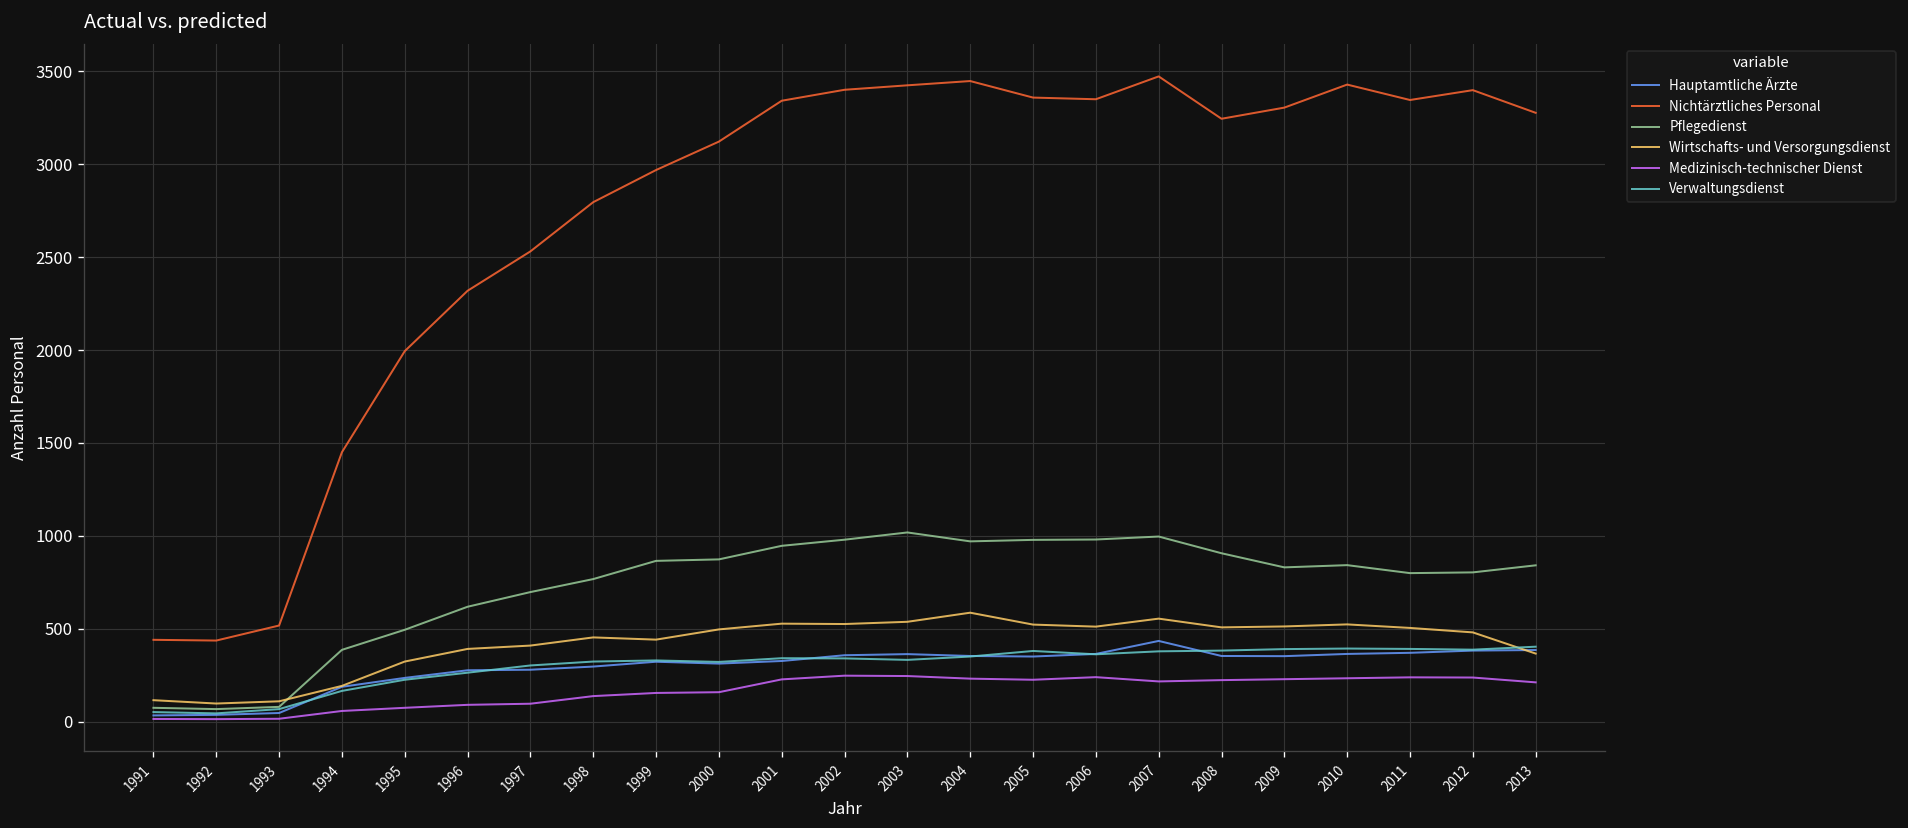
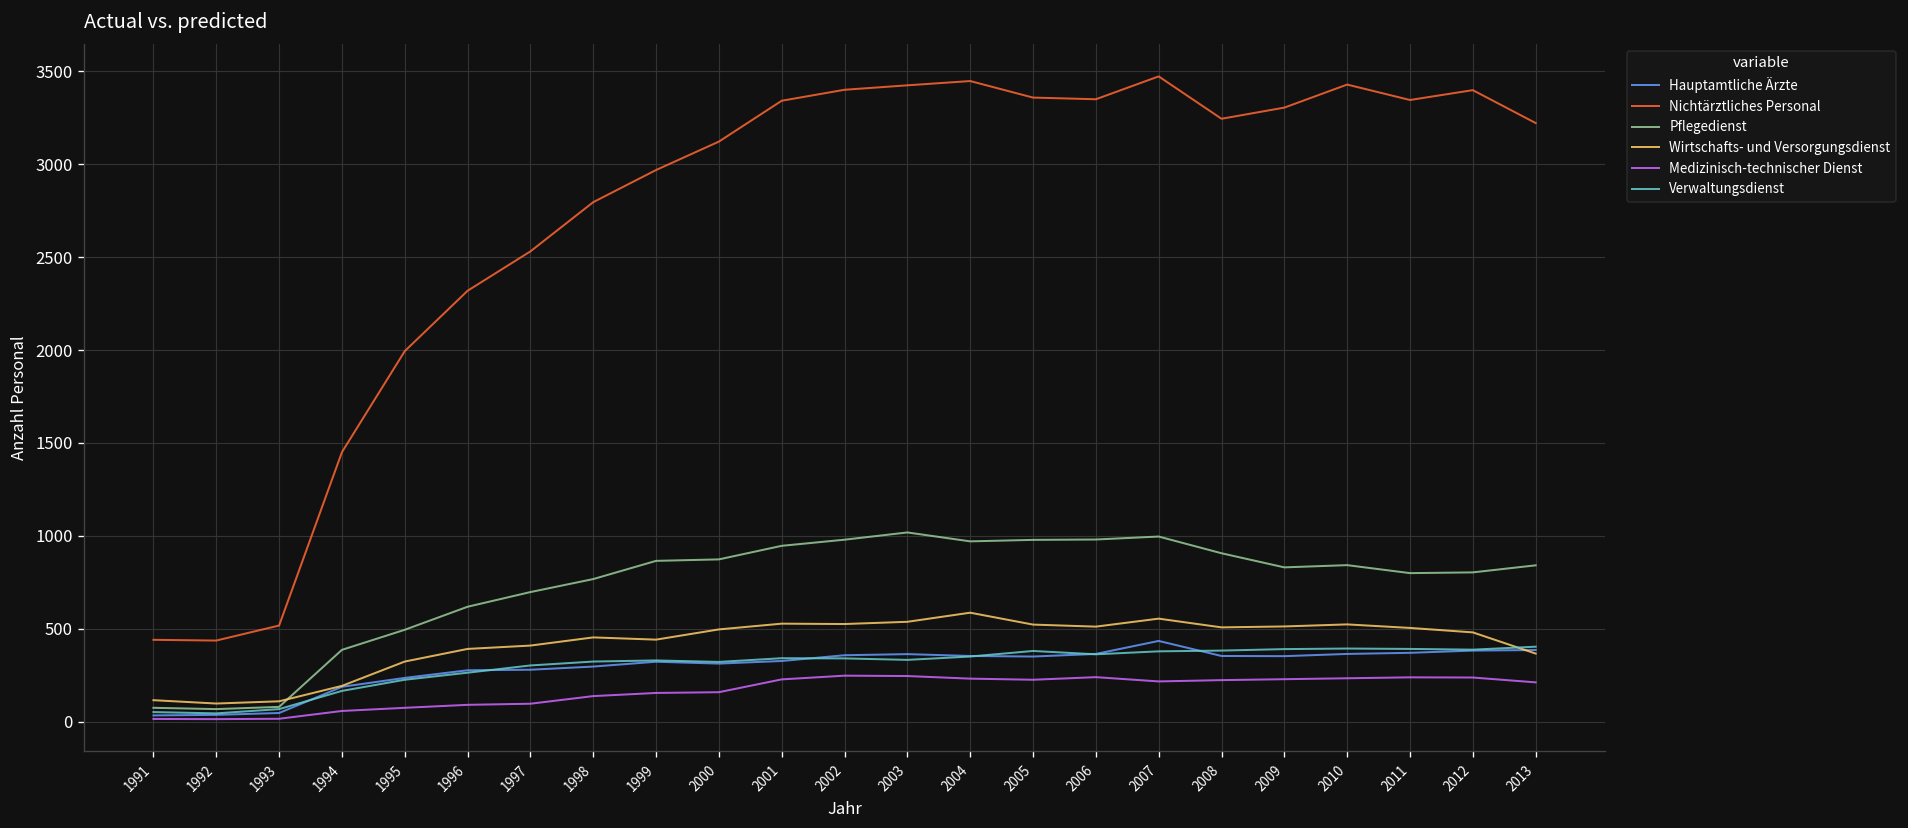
  {
    "Hauptamtliche Ärzte": {
      "1991": 30,
      "1993": 50,
      "1997": 280,
      "1998": 300,
      "2002": 360,
      "2003": 360,
      "2005": 350,
      "2007": 430,
      "2008": 350,
      "2009": 350,
      "2010": 360,
      "2011": 370,
      "2013": 390
    },
    "Nichtärztliches Personal": {
      "1991": 440,
      "1992": 440,
      "1993": 520,
      "1994": 1450,
      "1995": 1990,
      "1996": 2320,
      "1997": 2530,
      "1998": 2800,
      "1999": 2970,
      "2000": 3120,
      "2001": 3340,
      "2002": 3400,
      "2003": 3430,
      "2004": 3450,
      "2005": 3360,
      "2006": 3350,
      "2007": 3470,
      "2008": 3250,
      "2009": 3310,
      "2010": 3430,
      "2011": 3350,
      "2012": 3400,
-     "2013": 3280
+     "2013": 3220
    },
    "Pflegedienst": {
      "1991": 70,
      "1992": 70,
      "1994": 390,
      "1995": 490,
      "1996": 620,
      "1997": 700,
      "1998": 770,
      "1999": 870,
      "2000": 870,
      "2001": 950,
      "2002": 980,
      "2003": 1020,
      "2004": 970,
      "2005": 980,
      "2006": 980,
      "2007": 1000,
      "2008": 910,
      "2009": 830,
      "2010": 840,
      "2011": 800,
      "2012": 800,
      "2013": 840
    },
    "Wirtschafts- und Versorgungsdienst": {
      "1991": 120,
      "1992": 100,
      "1993": 110,
      "1995": 320,
      "1996": 390,
      "1997": 410,
      "1998": 450,
      "1999": 440,
      "2000": 500,
      "2001": 530,
      "2002": 530,
      "2003": 540,
      "2004": 590,
      "2005": 520,
      "2006": 510,
      "2007": 550,
      "2008": 510,
      "2009": 510,
      "2010": 520,
      "2011": 500,
      "2012": 480,
      "2013": 370
    },
    "Medizinisch-technischer Dienst": {
      "1991": 10,
      "1992": 10,
      "1993": 20,
      "1994": 60,
      "1995": 70,
      "1996": 90,
      "1997": 100,
      "1998": 140,
      "1999": 150,
      "2000": 160,
      "2001": 230,
      "2002": 250,
      "2003": 250,
      "2004": 230,
      "2005": 230,
      "2006": 240,
      "2007": 220,
      "2008": 220,
      "2009": 230,
      "2010": 230,
      "2011": 240,
      "2012": 240,
      "2013": 210
    },
    "Verwaltungsdienst": {
      "1991": 50,
      "1994": 170,
      "1997": 300,
      "1998": 320,
      "2002": 340,
      "2003": 330,
      "2005": 380,
      "2007": 380,
      "2008": 380,
      "2009": 390,
      "2010": 390,
      "2011": 390,
      "2013": 400
    }
  }
